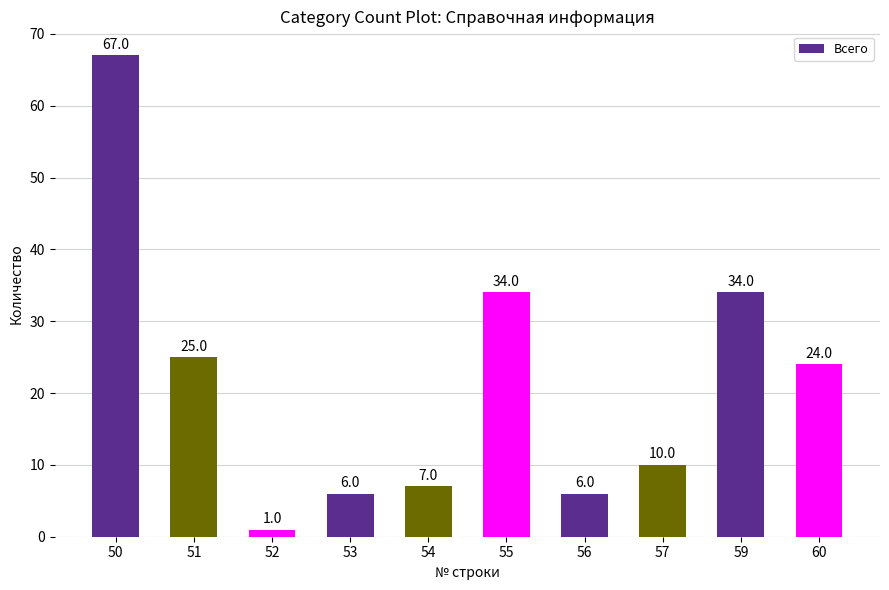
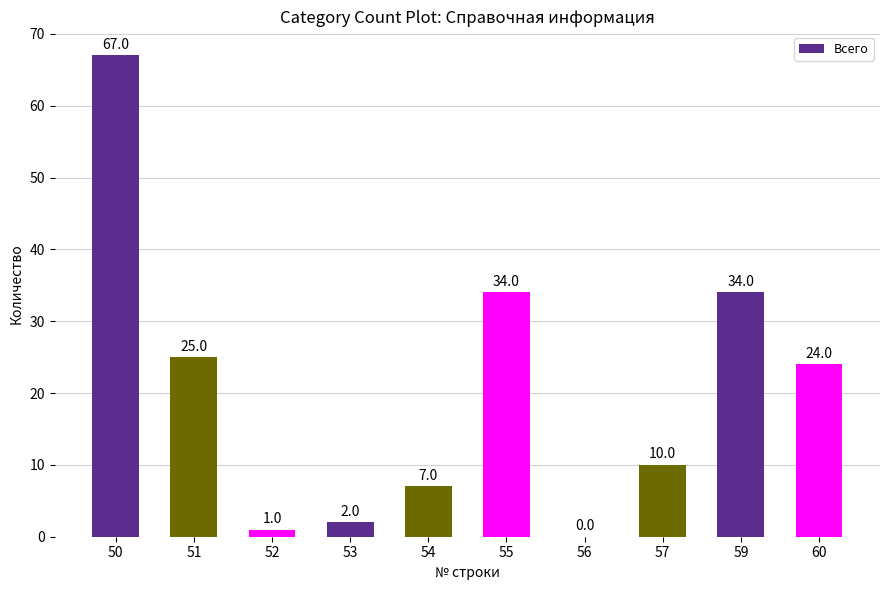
  {
    "50": 67.0,
    "51": 25.0,
    "52": 1.0,
-   "53": 6.0,
+   "53": 2.0,
    "54": 7.0,
    "55": 34.0,
-   "56": 6.0,
+   "56": 0.0,
    "57": 10.0,
    "59": 34.0,
    "60": 24.0
  }
